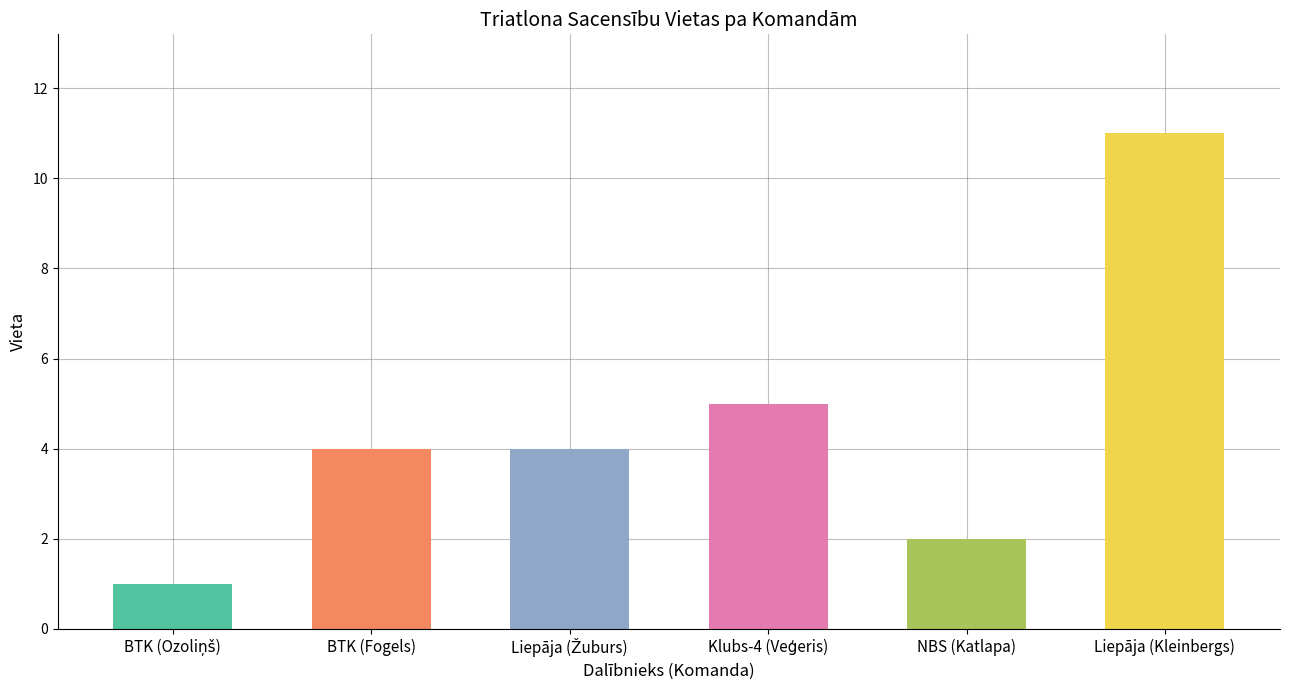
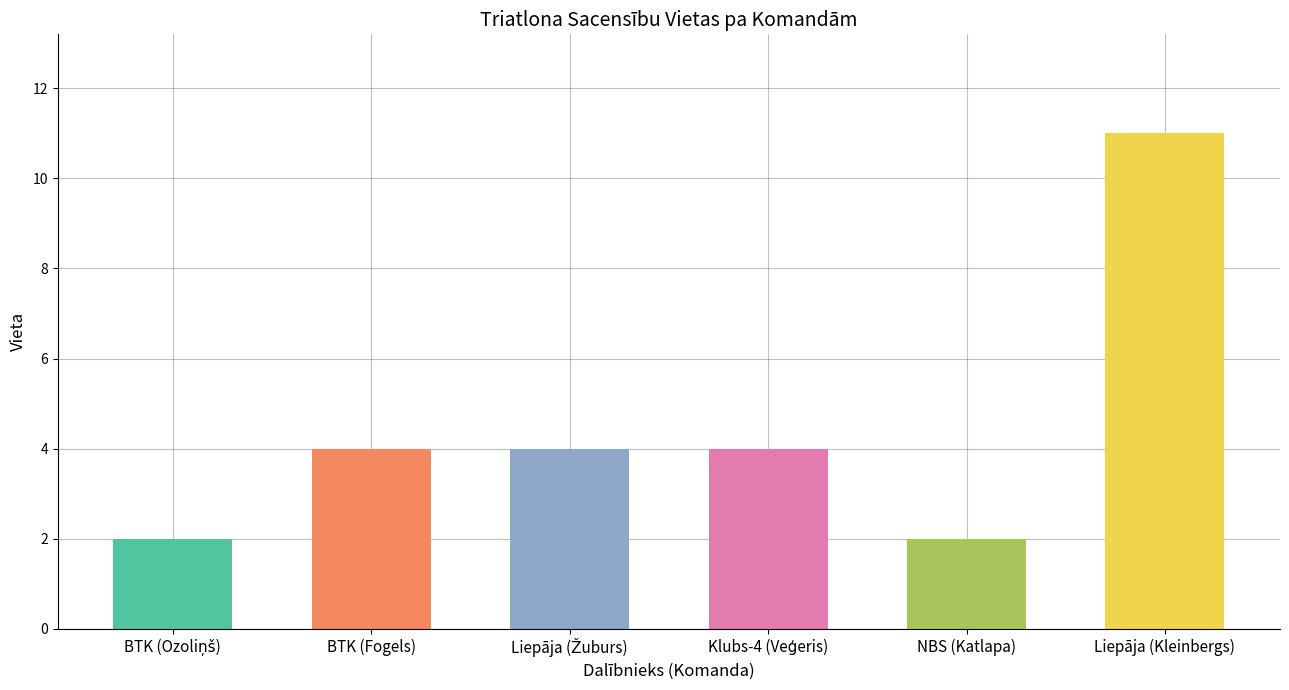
  {
-   "BTK (Ozoliņš)": 1,
+   "BTK (Ozoliņš)": 2,
    "BTK (Fogels)": 4,
    "Liepāja (Žuburs)": 4,
-   "Klubs-4 (Veģeris)": 5,
+   "Klubs-4 (Veģeris)": 4,
    "NBS (Katlapa)": 2,
    "Liepāja (Kleinbergs)": 11
  }
